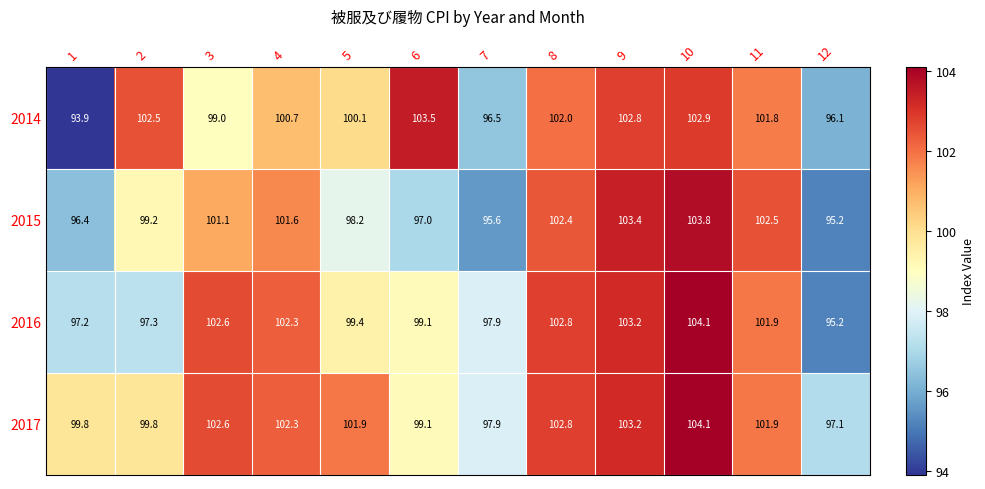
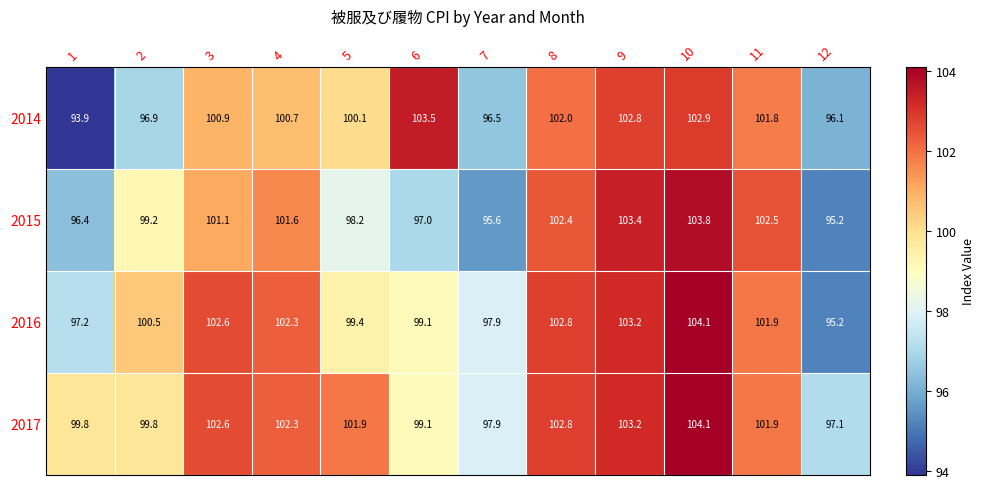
  {
    "2014": {
      "1": 93.9,
-     "2": 102.5,
-     "3": 99.0,
+     "2": 96.9,
+     "3": 100.9,
      "4": 100.7,
      "5": 100.1,
      "6": 103.5,
      "7": 96.5,
      "8": 102.0,
      "9": 102.8,
      "10": 102.9,
      "11": 101.8,
      "12": 96.1
    },
    "2015": {
      "1": 96.4,
      "2": 99.2,
      "3": 101.1,
      "4": 101.6,
      "5": 98.2,
      "6": 97.0,
      "7": 95.6,
      "8": 102.4,
      "9": 103.4,
      "10": 103.8,
      "11": 102.5,
      "12": 95.2
    },
    "2016": {
      "1": 97.2,
-     "2": 97.3,
+     "2": 100.5,
      "3": 102.6,
      "4": 102.3,
      "5": 99.4,
      "6": 99.1,
      "7": 97.9,
      "8": 102.8,
      "9": 103.2,
      "10": 104.1,
      "11": 101.9,
      "12": 95.2
    },
    "2017": {
      "1": 99.8,
      "2": 99.8,
      "3": 102.6,
      "4": 102.3,
      "5": 101.9,
      "6": 99.1,
      "7": 97.9,
      "8": 102.8,
      "9": 103.2,
      "10": 104.1,
      "11": 101.9,
      "12": 97.1
    }
  }
